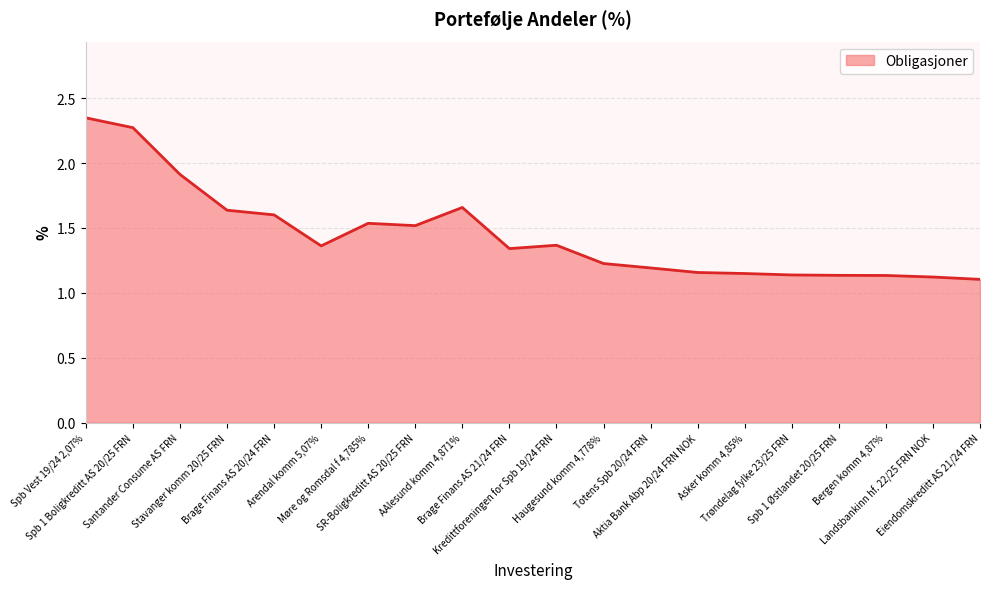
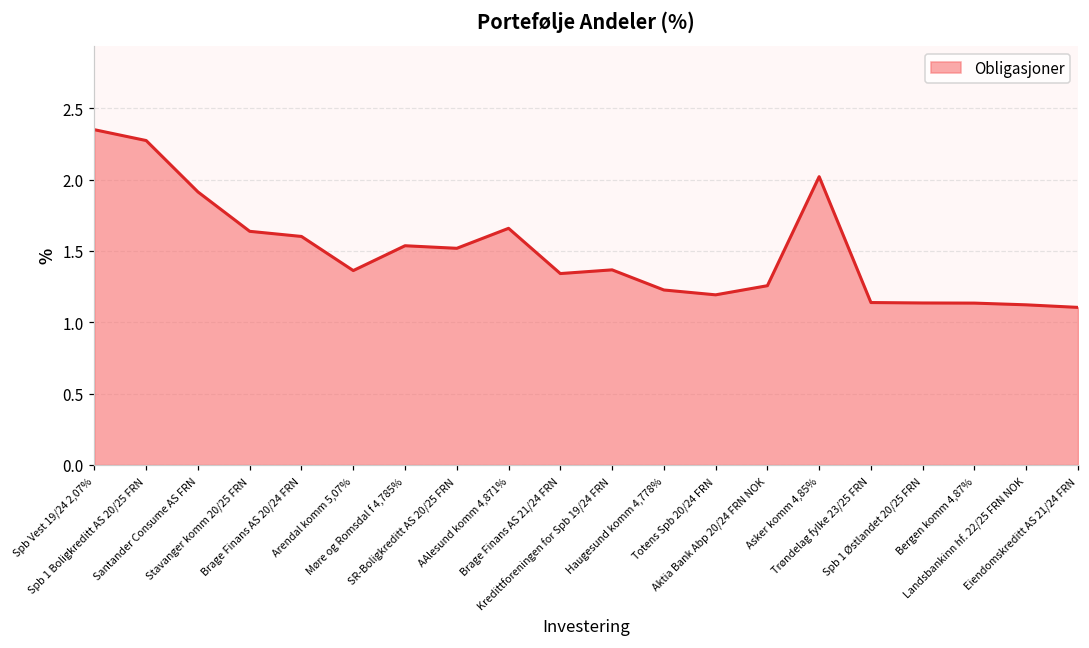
  {
    "Spb Vest 19/24 2,07%": 2.35,
    "Spb 1 Boligkreditt AS 20/25 FRN": 2.27,
    "Santander Consume AS FRN": 1.91,
    "Stavanger komm 20/25 FRN": 1.64,
    "Brage Finans AS 20/24 FRN": 1.60,
    "Arendal komm 5,07%": 1.36,
    "Møre og Romsdal f 4,785%": 1.54,
    "SR-Boligkreditt AS 20/25 FRN": 1.52,
    "AAlesund komm 4,871%": 1.66,
    "Brage Finans AS 21/24 FRN": 1.34,
    "Kredittforeningen for Spb 19/24 FRN": 1.37,
    "Haugesund komm 4,778%": 1.23,
    "Totens Spb 20/24 FRN": 1.19,
-   "Aktia Bank Abp 20/24 FRN NOK": 1.16,
-   "Asker komm 4,85%": 1.15,
+   "Aktia Bank Abp 20/24 FRN NOK": 1.26,
+   "Asker komm 4,85%": 2.02,
    "Trøndelag fylke 23/25 FRN": 1.14,
    "Spb 1 Østlandet 20/25 FRN": 1.14,
    "Bergen komm 4,87%": 1.13,
    "Landsbankinn hf. 22/25 FRN NOK": 1.12,
    "Eiendomskreditt AS 21/24 FRN": 1.10
  }
